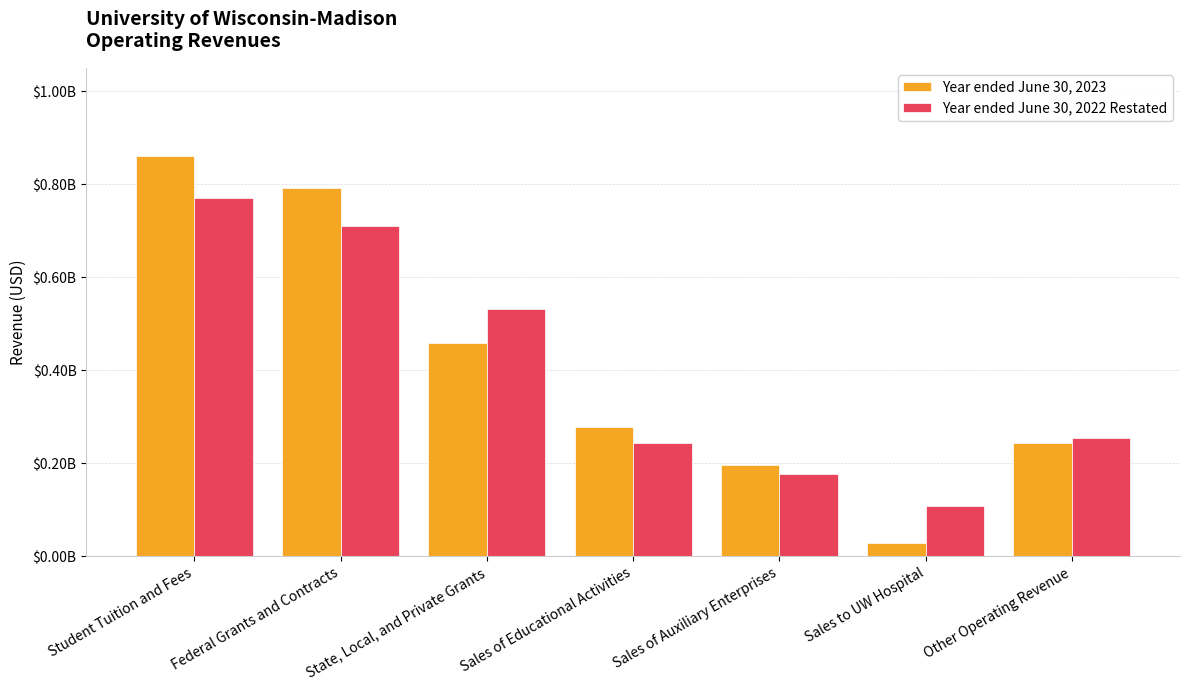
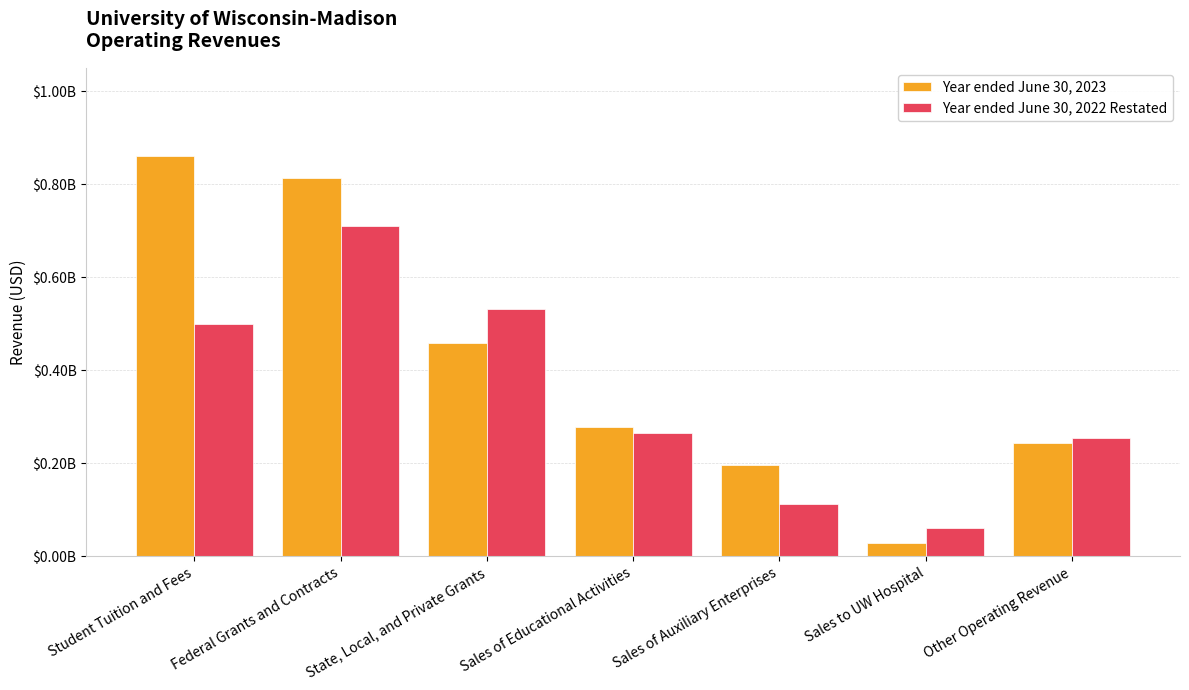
  {
    "Year ended June 30, 2023": {
      "Student Tuition and Fees": "$860000000",
-     "Federal Grants and Contracts": "$790000000",
+     "Federal Grants and Contracts": "$810000000",
      "State, Local, and Private Grants": "$460000000",
      "Sales of Educational Activities": "$280000000",
      "Sales of Auxiliary Enterprises": "$200000000",
      "Sales to UW Hospital": "$30000000",
      "Other Operating Revenue": "$240000000"
    },
    "Year ended June 30, 2022 Restated": {
-     "Student Tuition and Fees": "$770000000",
+     "Student Tuition and Fees": "$500000000",
      "Federal Grants and Contracts": "$710000000",
      "State, Local, and Private Grants": "$530000000",
-     "Sales of Educational Activities": "$240000000",
-     "Sales of Auxiliary Enterprises": "$180000000",
-     "Sales to UW Hospital": "$110000000",
+     "Sales of Educational Activities": "$260000000",
+     "Sales of Auxiliary Enterprises": "$110000000",
+     "Sales to UW Hospital": "$60000000",
      "Other Operating Revenue": "$250000000"
    }
  }
